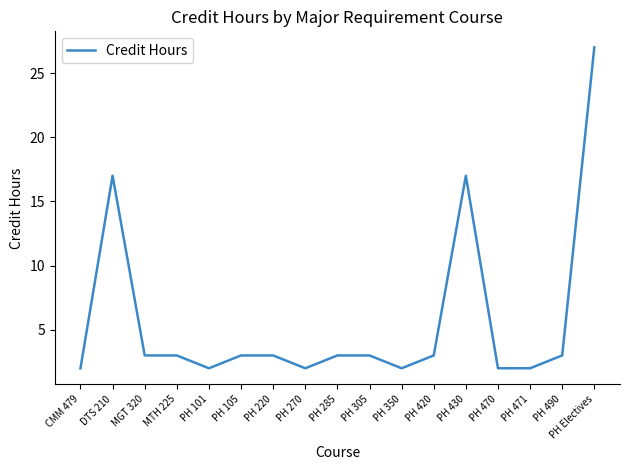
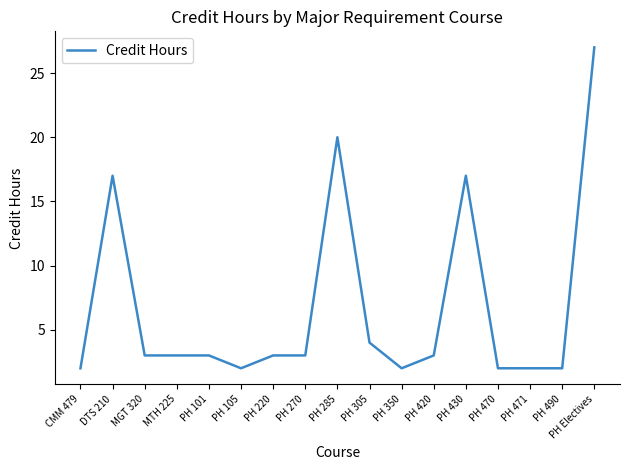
  {
    "CMM 479": 2,
    "DTS 210": 17,
    "MGT 320": 3,
    "MTH 225": 3,
-   "PH 101": 2,
-   "PH 105": 3,
+   "PH 101": 3,
+   "PH 105": 2,
    "PH 220": 3,
-   "PH 270": 2,
-   "PH 285": 3,
-   "PH 305": 3,
+   "PH 270": 3,
+   "PH 285": 20,
+   "PH 305": 4,
    "PH 350": 2,
    "PH 420": 3,
    "PH 430": 17,
    "PH 470": 2,
    "PH 471": 2,
-   "PH 490": 3,
+   "PH 490": 2,
    "PH Electives": 27
  }
